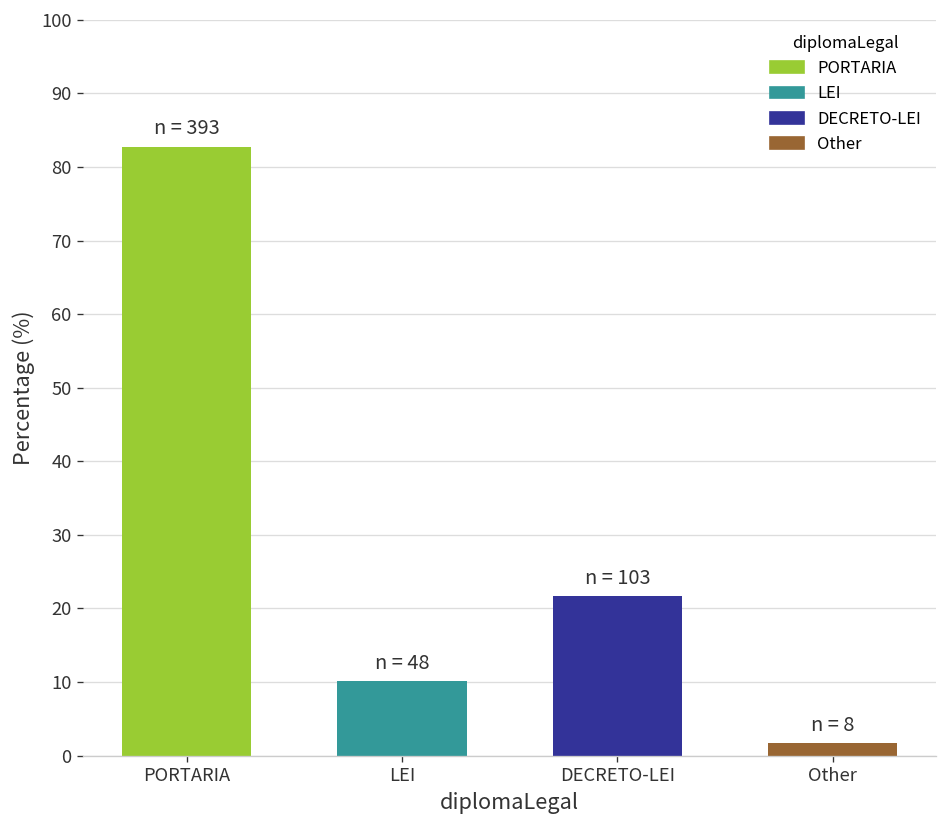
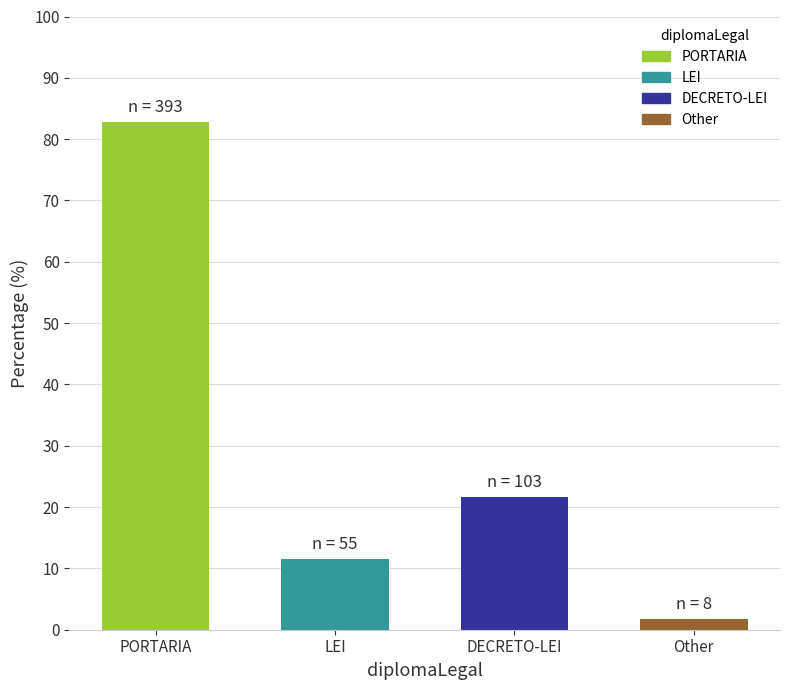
  {
-   "LEI": 48
+   "LEI": 55
  }
